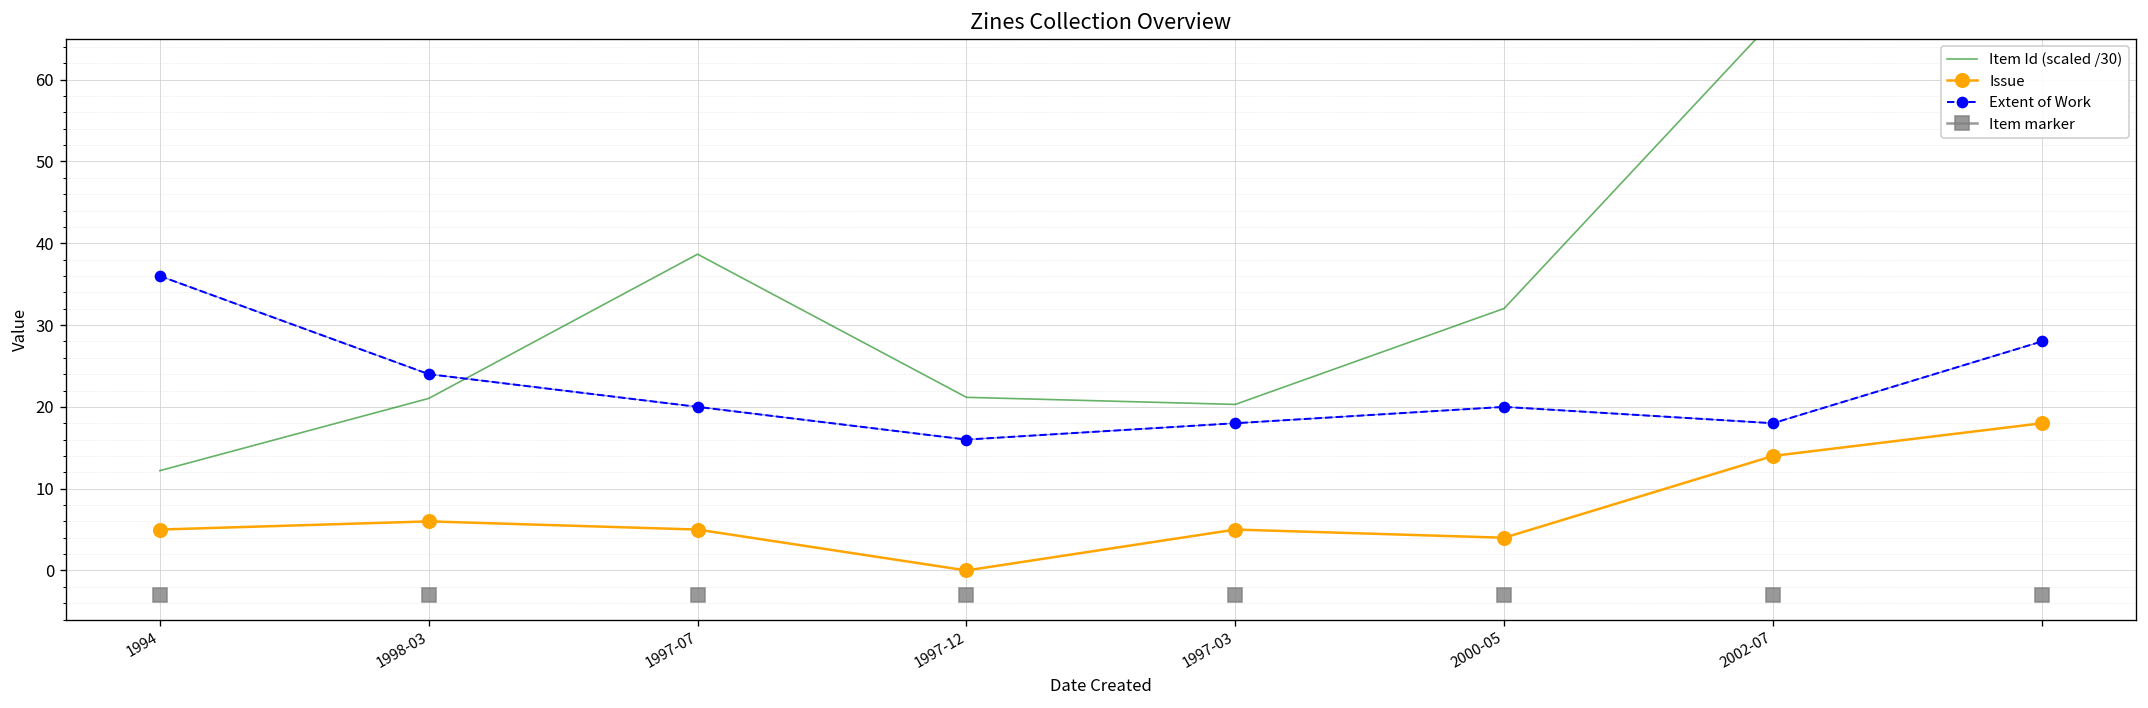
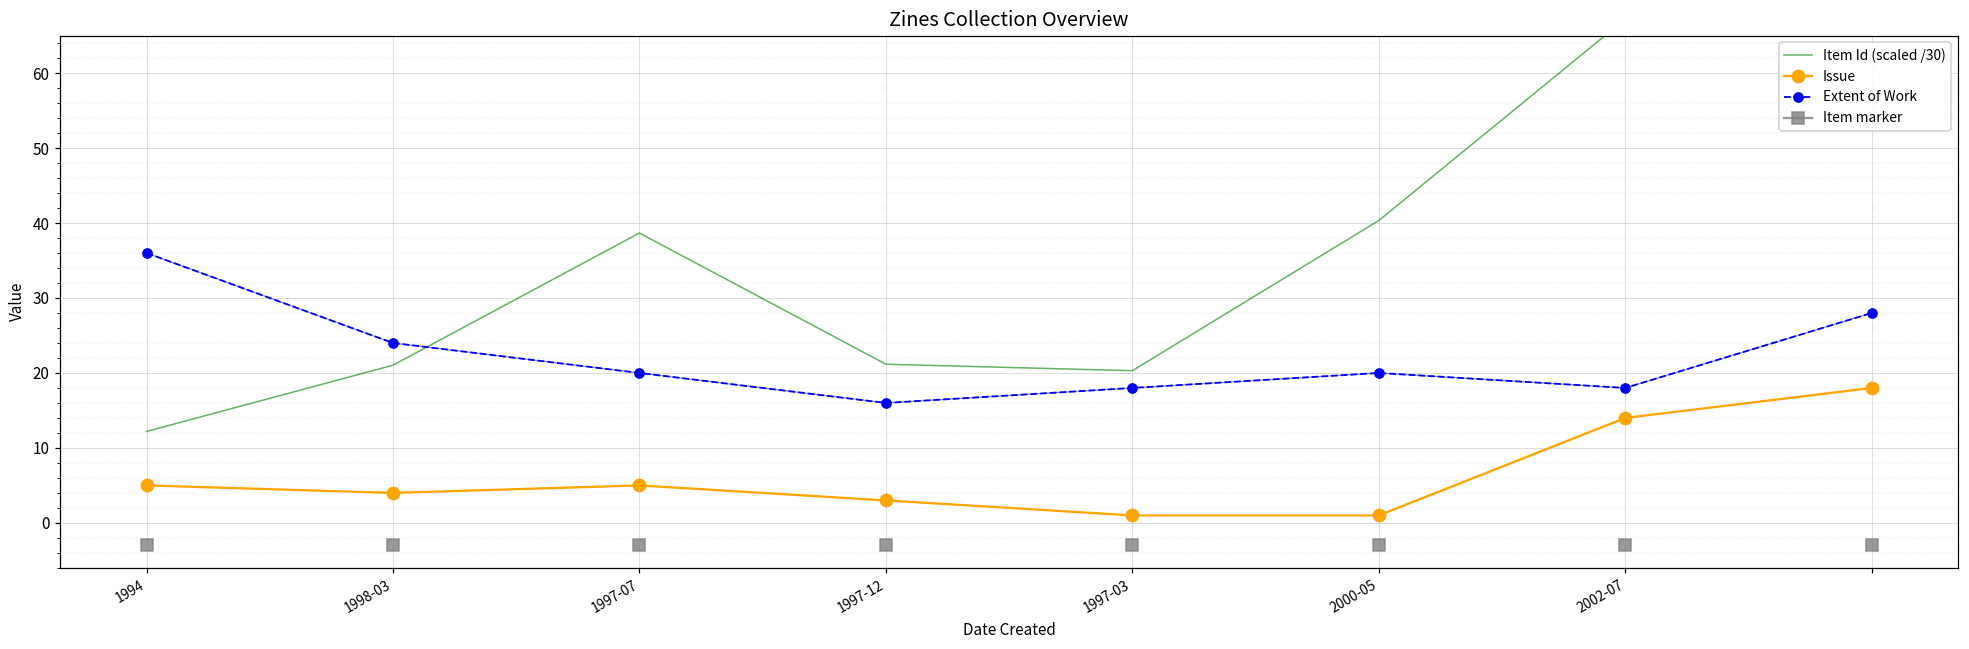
  {
    "Item Id (scaled /30)": {
      "1994": 12,
      "1998-03": 21,
      "1997-07": 39,
      "1997-12": 21,
      "1997-03": 20,
-     "2000-05": 32
+     "2000-05": 40
    },
    "Issue": {
      "1994": 5,
-     "1998-03": 6,
+     "1998-03": 4,
      "1997-07": 5,
-     "1997-12": 0,
-     "1997-03": 5,
-     "2000-05": 4,
+     "1997-12": 3,
+     "1997-03": 1,
+     "2000-05": 1,
      "2002-07": 14
    },
    "Extent of Work": {
      "1994": 36,
      "1998-03": 24,
      "1997-07": 20,
      "1997-12": 16,
      "1997-03": 18,
      "2000-05": 20,
      "2002-07": 18
    }
  }
